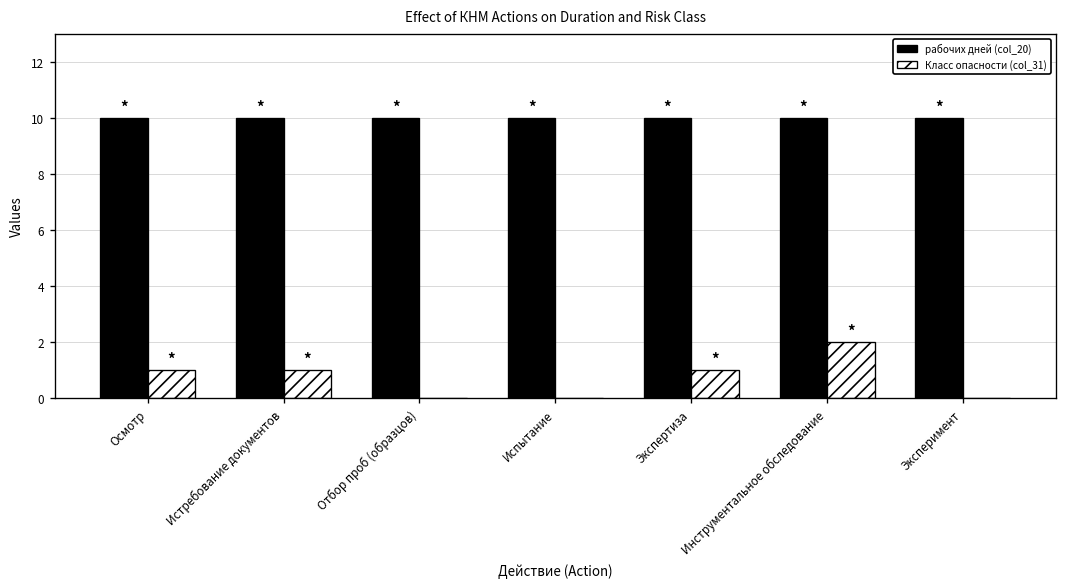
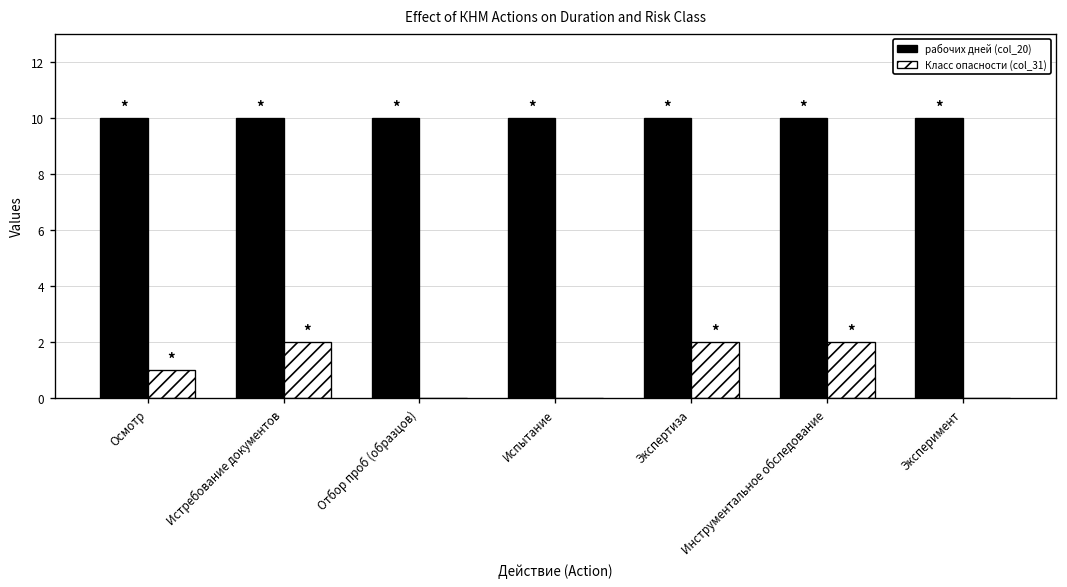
  {
    "рабочих дней (col_20)": {
      "Осмотр": 10,
      "Истребование документов": 10,
      "Отбор проб (образцов)": 10,
      "Испытание": 10,
      "Экспертиза": 10,
      "Инструментальное обследование": 10,
      "Эксперимент": 10
    },
    "Класс опасности (col_31)": {
      "Осмотр": 1,
-     "Истребование документов": 1,
+     "Истребование документов": 2,
      "Отбор проб (образцов)": 0,
      "Испытание": 0,
-     "Экспертиза": 1,
+     "Экспертиза": 2,
      "Инструментальное обследование": 2,
      "Эксперимент": 0
    }
  }
